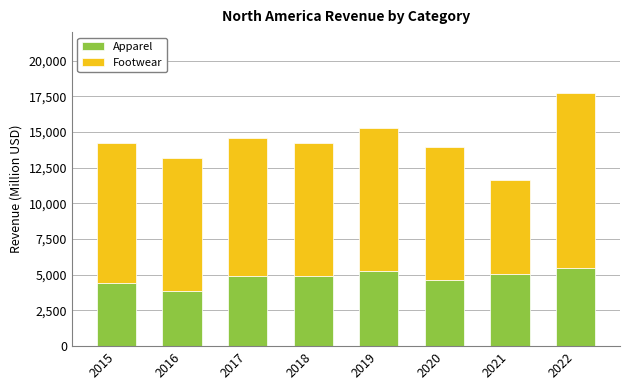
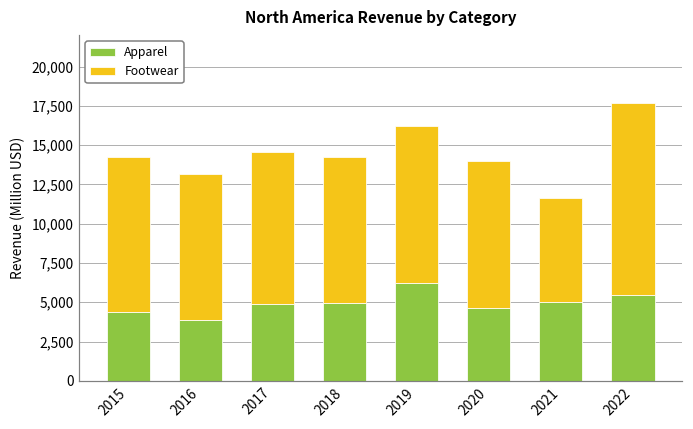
  {
    "Apparel": {
      "2015": "4,400",
      "2016": "3,900",
      "2017": "4,900",
      "2018": "4,900",
-     "2019": "5,300",
+     "2019": "6,200",
      "2020": "4,600",
      "2021": "5,000",
      "2022": "5,500"
    },
    "Footwear": {
      "2015": "9,800",
      "2016": "9,300",
      "2017": "9,700",
      "2018": "9,300",
      "2019": "10,000",
      "2020": "9,300",
      "2021": "6,600",
      "2022": "12,200"
    }
  }
